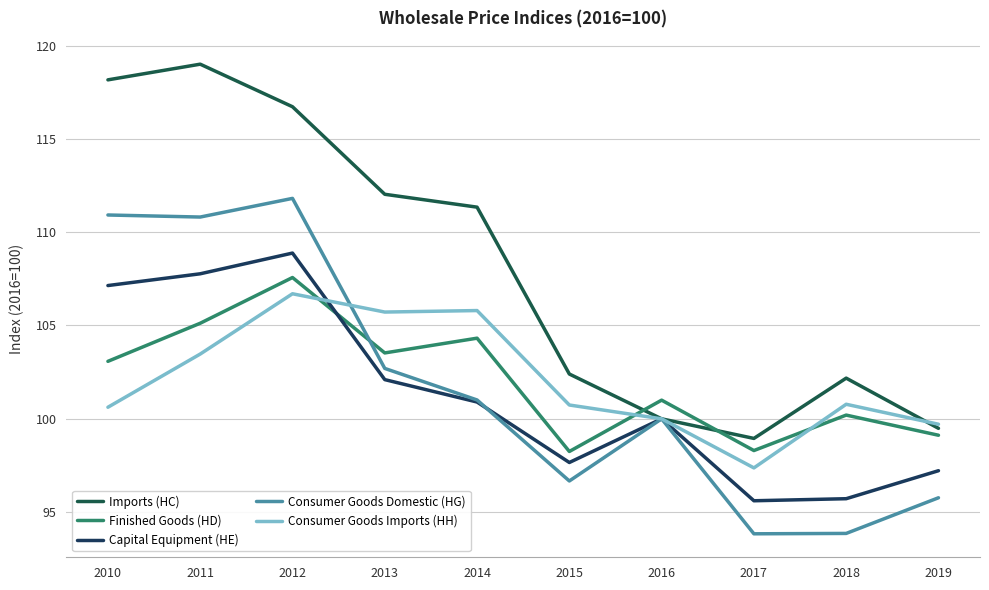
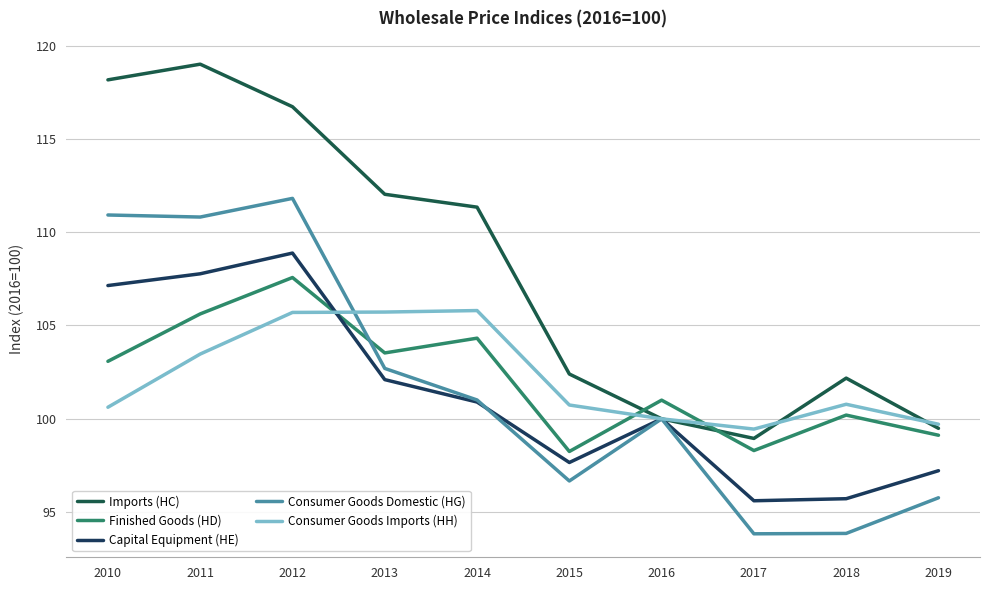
  {
    "Finished Goods (HD)": {
      "2010": 103.1,
-     "2011": 105.1,
+     "2011": 105.6,
      "2012": 107.6,
      "2013": 103.5,
      "2014": 104.3,
      "2015": 98.3,
      "2016": 101.0,
      "2017": 98.3,
      "2018": 100.2,
      "2019": 99.1
    },
    "Consumer Goods Domestic (HG)": {
      "2010": 110.9,
      "2011": 110.8,
      "2012": 111.8,
      "2013": 102.7,
      "2015": 96.7,
      "2017": 93.8,
      "2018": 93.9,
      "2019": 95.8
    },
    "Consumer Goods Imports (HH)": {
      "2010": 100.6,
      "2011": 103.5,
-     "2012": 106.7,
+     "2012": 105.7,
      "2013": 105.7,
      "2014": 105.8,
      "2015": 100.7,
-     "2017": 97.4,
+     "2017": 99.5,
      "2018": 100.8,
      "2019": 99.7
    }
  }
